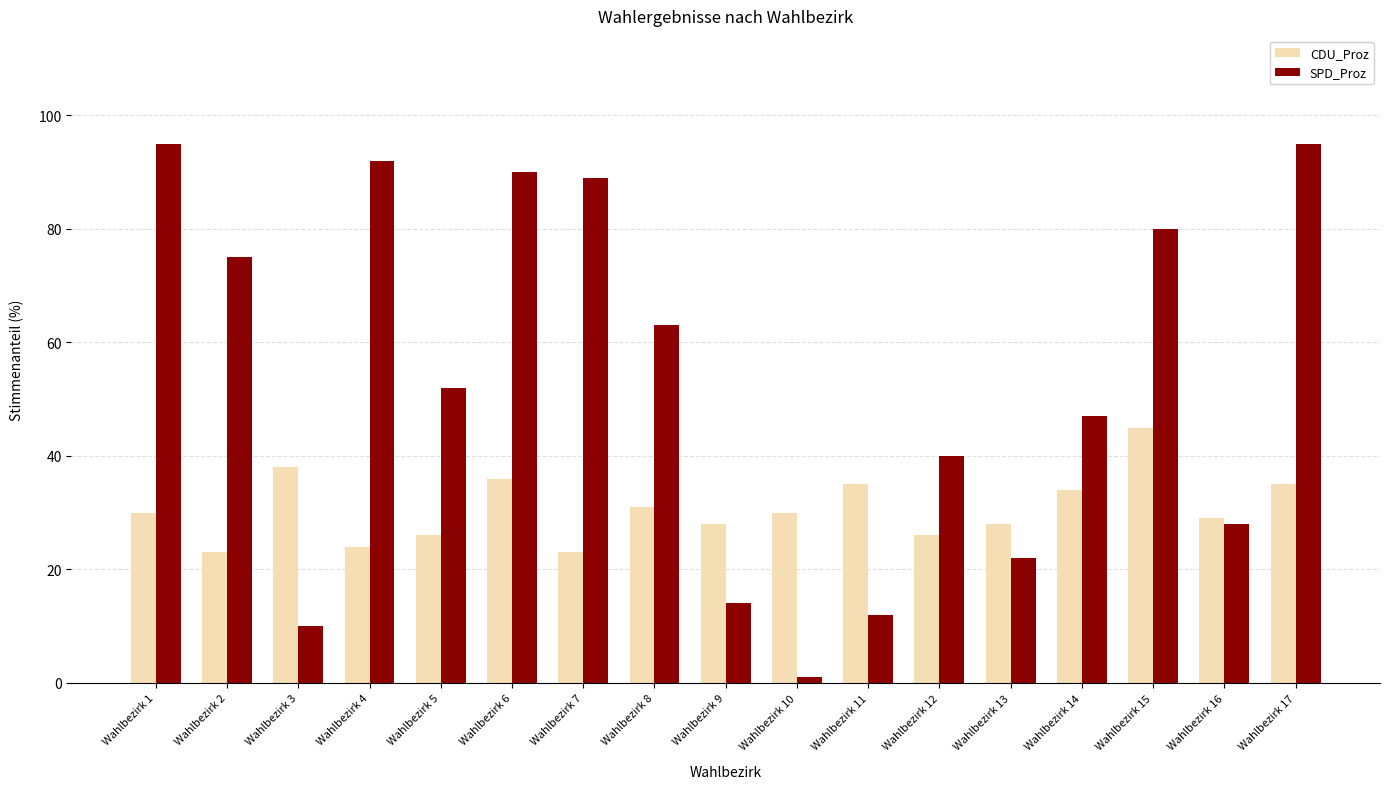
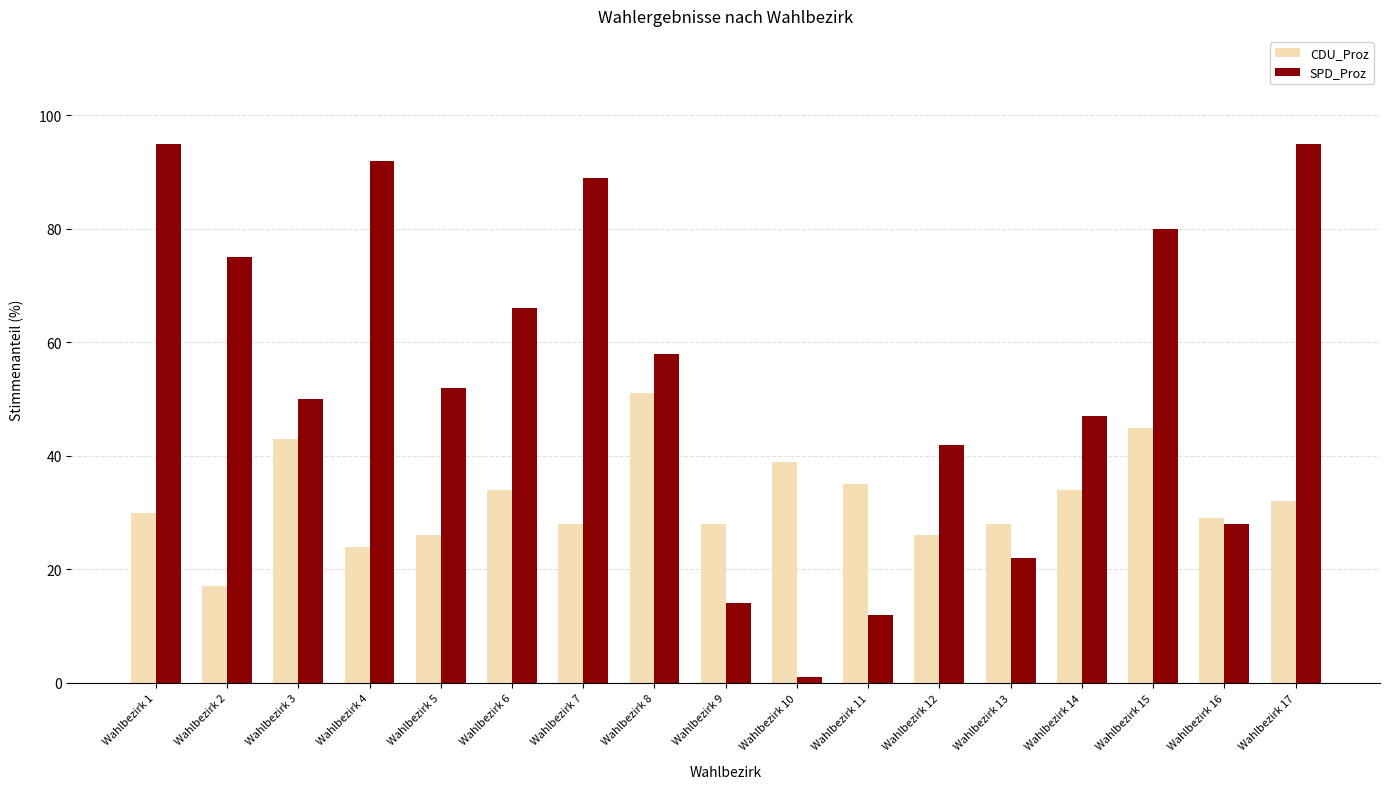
  {
    "CDU_Proz": {
      "Wahlbezirk 1": 30,
-     "Wahlbezirk 2": 23,
-     "Wahlbezirk 3": 38,
+     "Wahlbezirk 2": 17,
+     "Wahlbezirk 3": 43,
      "Wahlbezirk 4": 24,
      "Wahlbezirk 5": 26,
-     "Wahlbezirk 6": 36,
-     "Wahlbezirk 7": 23,
-     "Wahlbezirk 8": 31,
+     "Wahlbezirk 6": 34,
+     "Wahlbezirk 7": 28,
+     "Wahlbezirk 8": 51,
      "Wahlbezirk 9": 28,
-     "Wahlbezirk 10": 30,
+     "Wahlbezirk 10": 39,
      "Wahlbezirk 11": 35,
      "Wahlbezirk 12": 26,
      "Wahlbezirk 13": 28,
      "Wahlbezirk 14": 34,
      "Wahlbezirk 15": 45,
      "Wahlbezirk 16": 29,
-     "Wahlbezirk 17": 35
+     "Wahlbezirk 17": 32
    },
    "SPD_Proz": {
      "Wahlbezirk 1": 95,
      "Wahlbezirk 2": 75,
-     "Wahlbezirk 3": 10,
+     "Wahlbezirk 3": 50,
      "Wahlbezirk 4": 92,
      "Wahlbezirk 5": 52,
-     "Wahlbezirk 6": 90,
+     "Wahlbezirk 6": 66,
      "Wahlbezirk 7": 89,
-     "Wahlbezirk 8": 63,
+     "Wahlbezirk 8": 58,
      "Wahlbezirk 9": 14,
      "Wahlbezirk 10": 1,
      "Wahlbezirk 11": 12,
-     "Wahlbezirk 12": 40,
+     "Wahlbezirk 12": 42,
      "Wahlbezirk 13": 22,
      "Wahlbezirk 14": 47,
      "Wahlbezirk 15": 80,
      "Wahlbezirk 16": 28,
      "Wahlbezirk 17": 95
    }
  }
